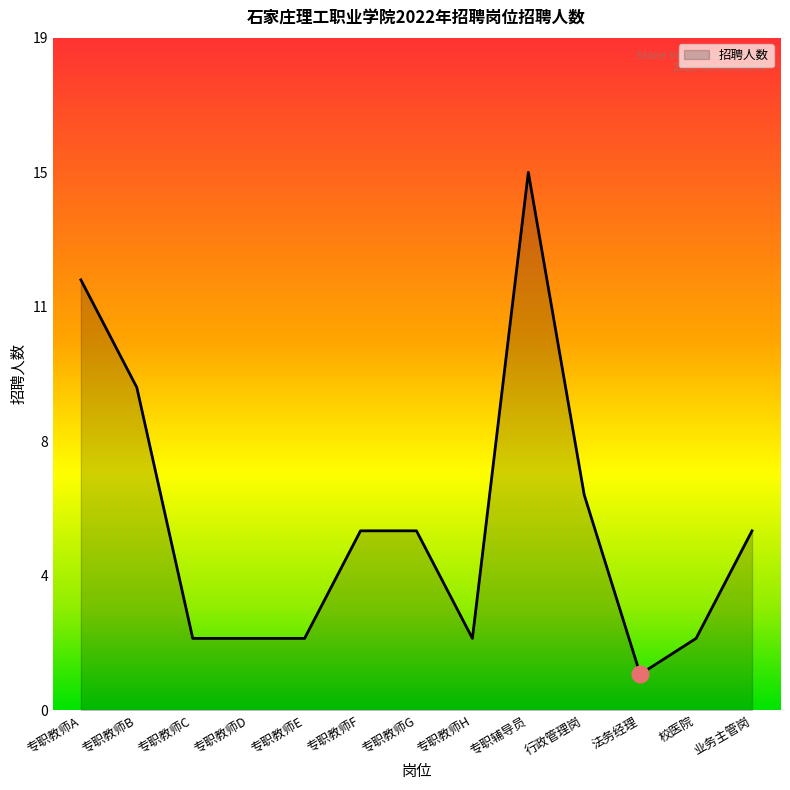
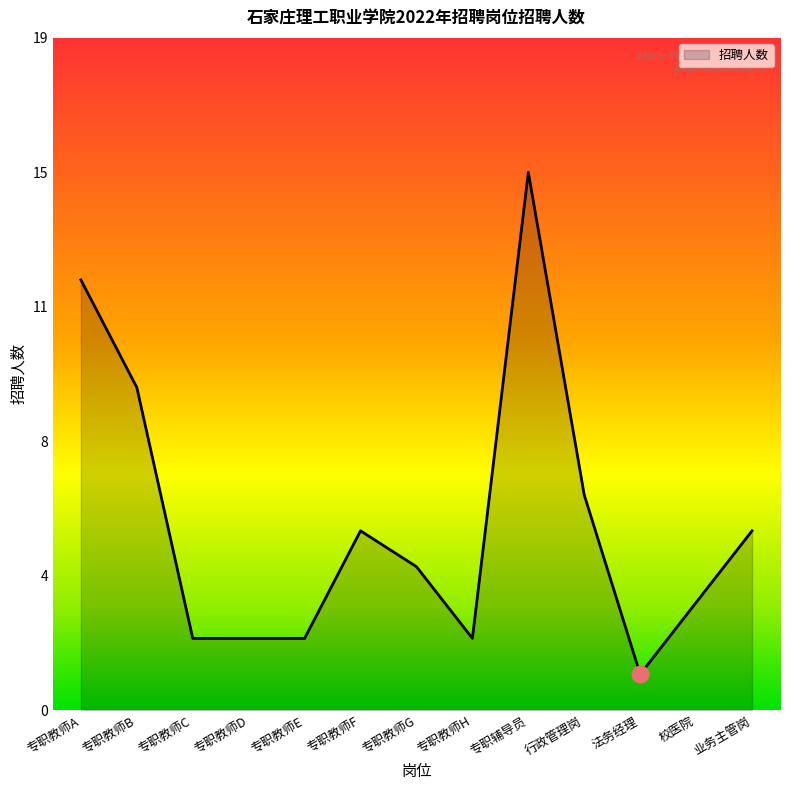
  {
    "招聘人数": {
      "专职教师A": 12,
      "专职教师B": 9,
      "专职教师C": 2,
      "专职教师D": 2,
      "专职教师E": 2,
      "专职教师F": 5,
-     "专职教师G": 5,
+     "专职教师G": 4,
      "专职教师H": 2,
      "专职辅导员": 15,
      "行政管理岗": 6,
-     "校医院": 2,
+     "校医院": 3,
      "业务主管岗": 5
    }
  }
